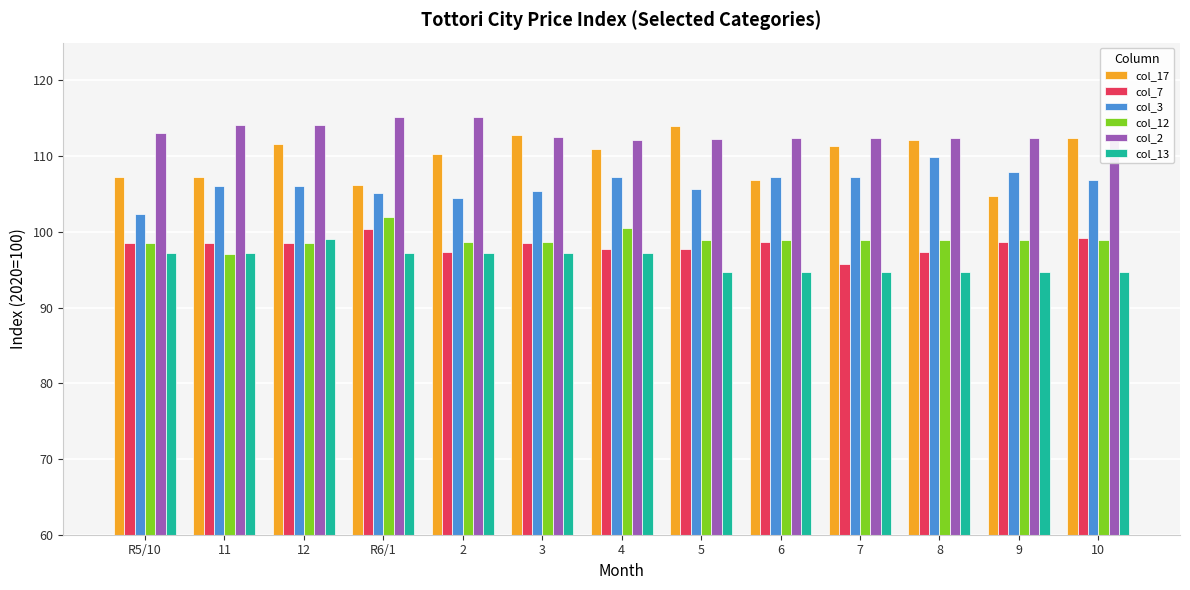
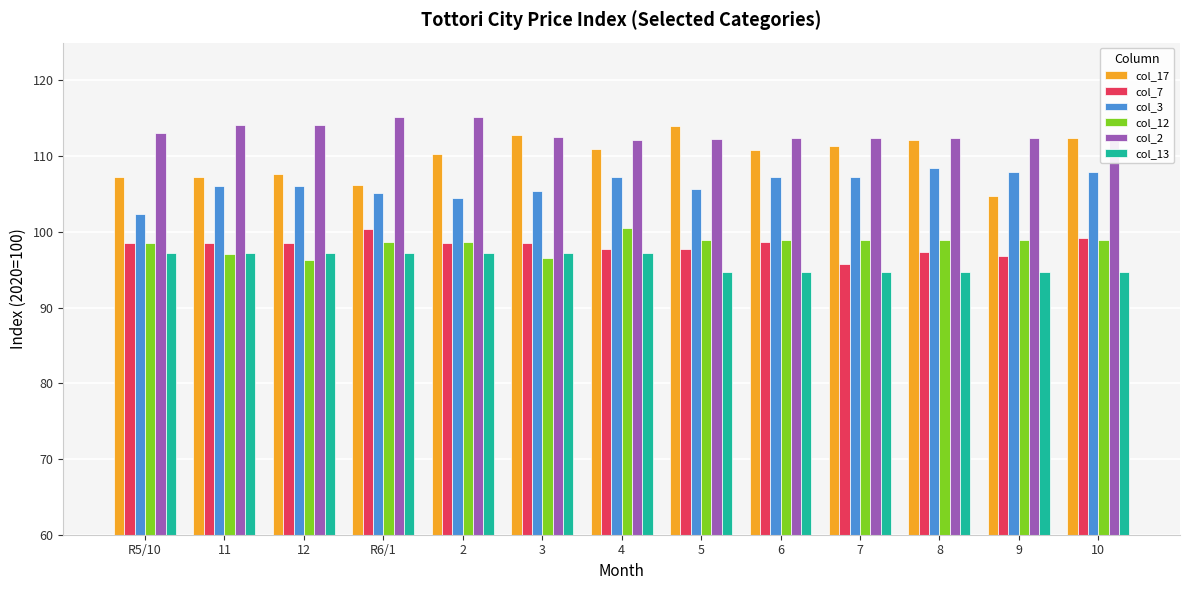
  {
    "col_17": {
      "R5/10": 107,
      "11": 107,
-     "12": 112,
+     "12": 108,
      "R6/1": 106,
      "2": 110,
      "3": 113,
      "4": 111,
      "5": 114,
-     "6": 107,
+     "6": 111,
      "7": 111,
      "8": 112,
      "9": 105,
      "10": 112
    },
    "col_7": {
      "R5/10": 99,
      "11": 99,
      "12": 99,
      "R6/1": 100,
-     "2": 97,
+     "2": 99,
      "3": 99,
      "4": 98,
      "5": 98,
      "6": 99,
      "7": 96,
      "8": 97,
-     "9": 99,
+     "9": 97,
      "10": 99
    },
    "col_3": {
      "R5/10": 102,
      "11": 106,
      "12": 106,
      "R6/1": 105,
      "2": 105,
      "3": 105,
      "4": 107,
      "5": 106,
      "6": 107,
      "7": 107,
-     "8": 110,
+     "8": 109,
      "9": 108,
-     "10": 107
+     "10": 108
    },
    "col_12": {
      "R5/10": 99,
      "11": 97,
-     "12": 99,
-     "R6/1": 102,
+     "12": 96,
+     "R6/1": 99,
      "2": 99,
-     "3": 99,
+     "3": 97,
      "4": 101,
      "5": 99,
      "6": 99,
      "7": 99,
      "8": 99,
      "9": 99,
      "10": 99
    },
    "col_2": {
      "R5/10": 113,
      "11": 114,
      "12": 114,
      "R6/1": 115,
      "2": 115,
      "3": 113,
      "4": 112,
      "5": 112,
      "6": 112,
      "7": 112,
      "8": 112,
      "9": 112
    },
    "col_13": {
      "R5/10": 97,
      "11": 97,
-     "12": 99,
+     "12": 97,
      "R6/1": 97,
      "2": 97,
      "3": 97,
      "4": 97,
      "5": 95,
      "6": 95,
      "7": 95,
      "8": 95,
      "9": 95,
      "10": 95
    }
  }
